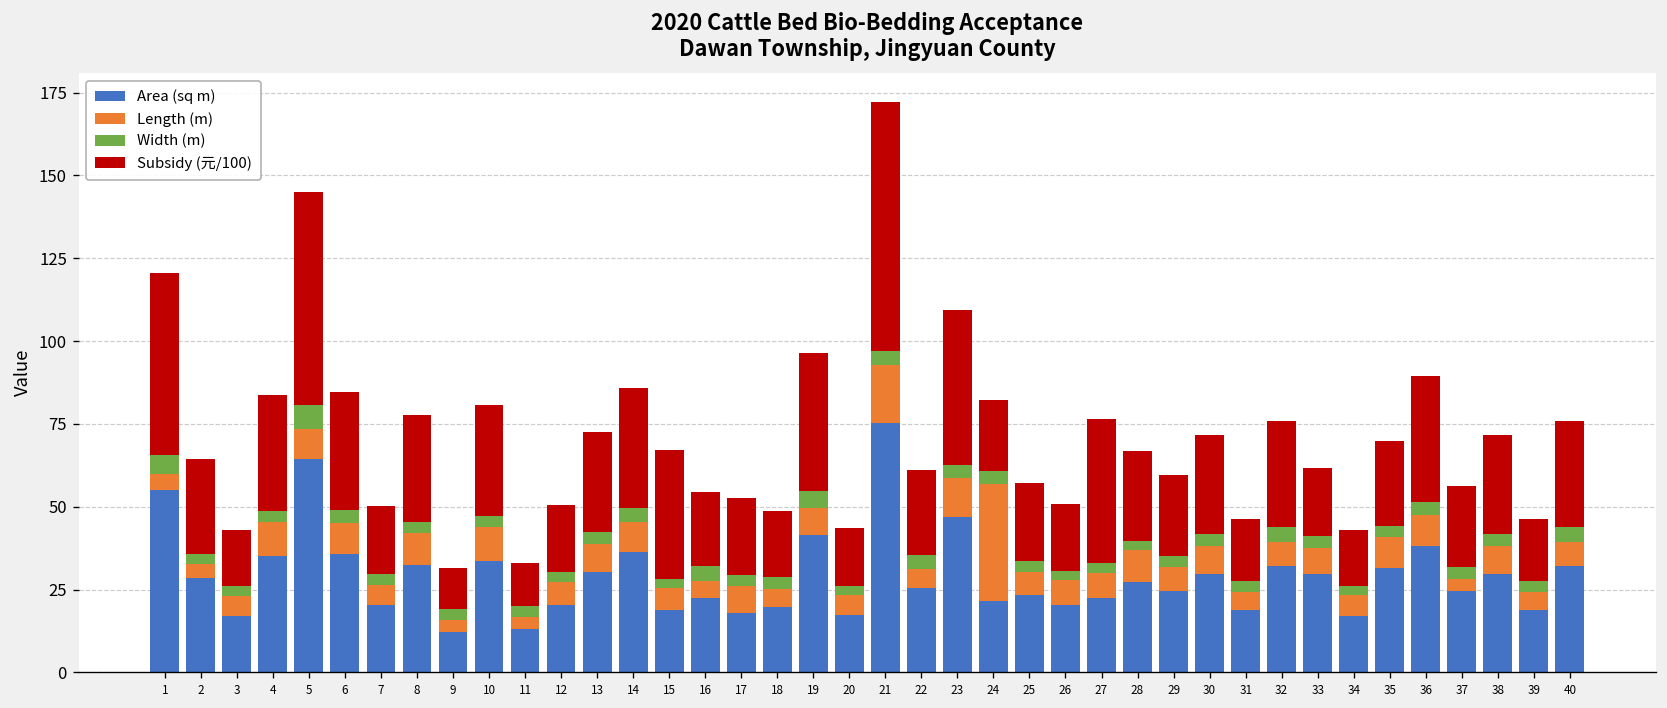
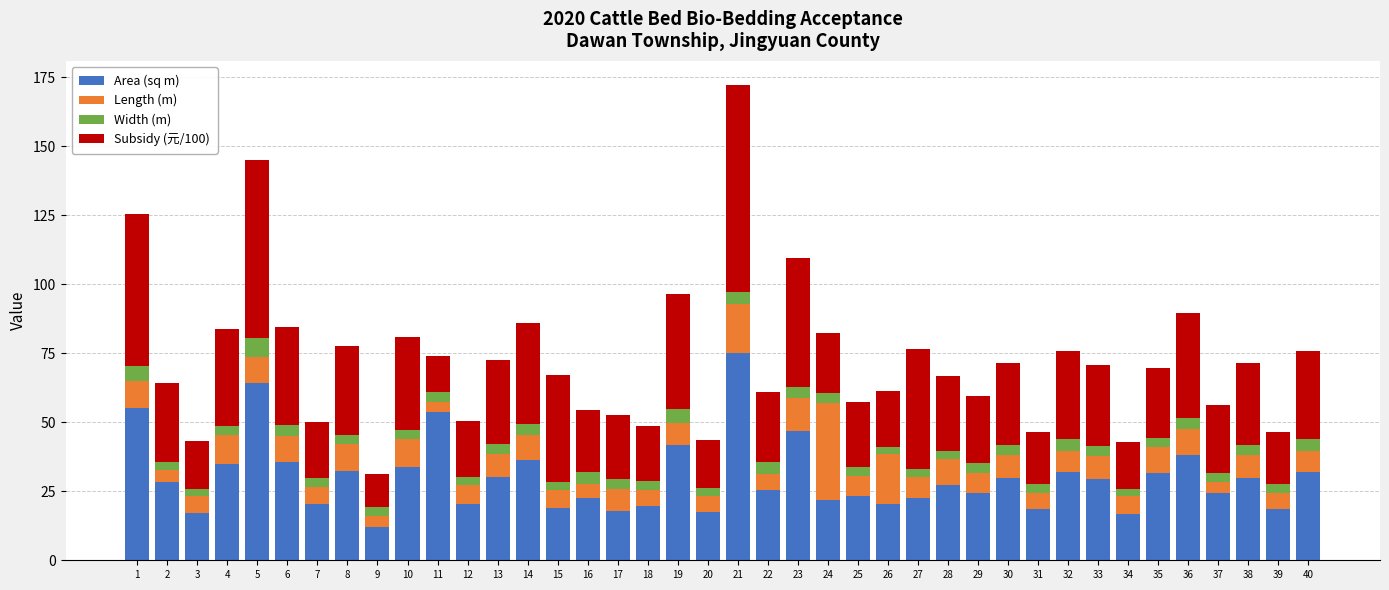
  {
    "Area (sq m)": {
      "1": 55,
      "2": 28,
      "3": 17,
      "4": 35,
      "5": 64,
      "6": 36,
      "7": 20,
      "8": 32,
      "9": 12,
      "10": 34,
-     "11": 13,
+     "11": 54,
      "12": 20,
      "13": 30,
      "14": 36,
      "15": 19,
      "16": 23,
      "17": 18,
      "18": 20,
      "19": 42,
      "20": 17,
      "21": 75,
      "22": 25,
      "23": 47,
      "24": 22,
      "25": 23,
      "26": 20,
      "27": 23,
      "28": 27,
      "29": 24,
      "30": 30,
      "31": 19,
      "32": 32,
      "33": 30,
      "34": 17,
      "35": 32,
      "36": 38,
      "37": 24,
      "38": 30,
      "39": 19,
      "40": 32
    },
    "Length (m)": {
-     "1": 5,
+     "1": 10,
      "2": 4,
      "3": 6,
      "4": 10,
      "5": 9,
      "6": 9,
      "7": 6,
      "8": 10,
      "9": 4,
      "10": 10,
      "11": 4,
      "12": 7,
      "13": 8,
      "14": 9,
      "15": 7,
      "16": 5,
      "17": 8,
      "18": 6,
      "19": 8,
      "20": 6,
      "21": 18,
      "22": 6,
      "23": 12,
      "24": 35,
      "25": 7,
-     "26": 8,
+     "26": 18,
      "27": 8,
      "28": 10,
      "29": 7,
      "30": 9,
      "31": 6,
      "32": 7,
      "33": 8,
      "34": 7,
      "35": 9,
      "36": 10,
      "37": 4,
      "38": 9,
      "39": 6,
      "40": 7
    },
    "Width (m)": {
      "1": 6,
      "2": 3,
      "3": 3,
      "4": 3,
      "5": 7,
      "6": 4,
      "7": 3,
      "8": 3,
      "9": 3,
      "10": 3,
      "11": 4,
      "12": 3,
      "13": 4,
      "14": 4,
      "15": 3,
      "16": 5,
      "17": 4,
      "18": 4,
      "19": 5,
      "20": 3,
      "21": 4,
      "22": 4,
      "23": 4,
      "24": 4,
      "25": 3,
      "26": 3,
      "27": 3,
      "28": 3,
      "29": 3,
      "30": 4,
      "31": 3,
      "32": 4,
      "33": 4,
      "34": 3,
      "35": 3,
      "36": 4,
      "37": 3,
      "38": 4,
      "39": 3,
      "40": 4
    },
    "Subsidy (元/100)": {
      "1": 55,
      "2": 28,
      "3": 17,
      "4": 35,
      "5": 64,
      "6": 36,
      "7": 20,
      "8": 32,
      "9": 12,
      "10": 34,
      "11": 13,
      "12": 20,
      "13": 30,
      "14": 36,
      "15": 39,
      "16": 23,
      "17": 23,
      "18": 20,
      "19": 42,
      "20": 17,
      "21": 75,
      "22": 25,
      "23": 47,
      "24": 22,
      "25": 23,
      "26": 20,
      "27": 44,
      "28": 27,
      "29": 24,
      "30": 30,
      "31": 19,
      "32": 32,
-     "33": 20,
+     "33": 30,
      "34": 17,
      "35": 25,
      "36": 38,
      "37": 24,
      "38": 30,
      "39": 19,
      "40": 32
    }
  }
